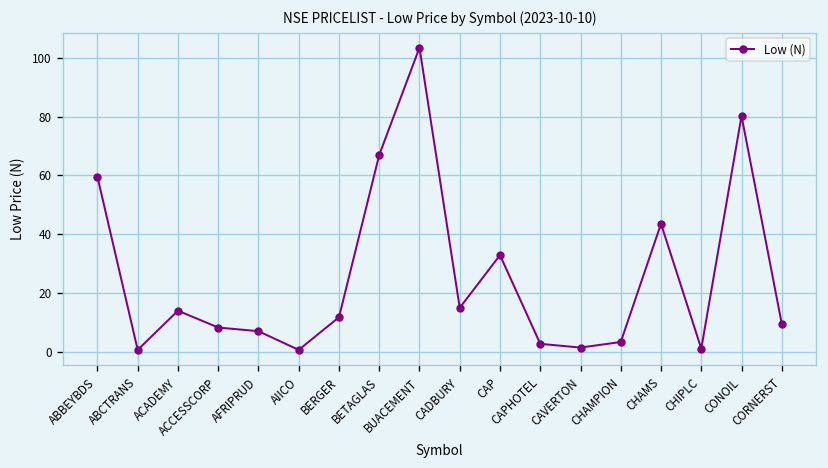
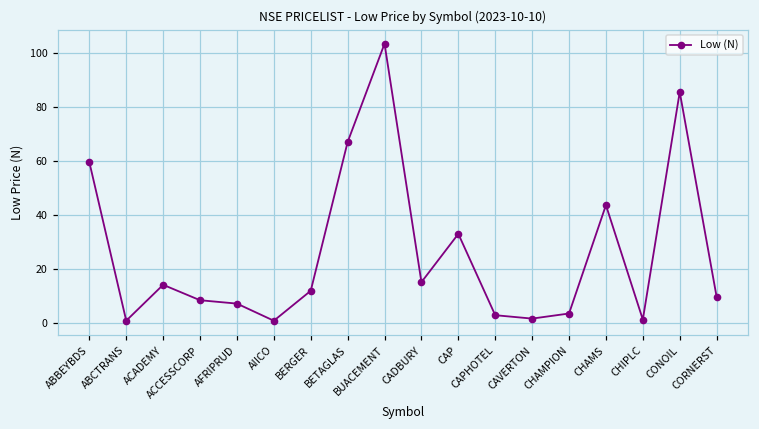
  {
    "ABBEYBDS": 59,
    "ABCTRANS": 1,
    "ACADEMY": 14,
    "ACCESSCORP": 8,
    "AFRIPRUD": 7,
    "AIICO": 1,
    "BERGER": 12,
    "BETAGLAS": 67,
    "BUACEMENT": 103,
    "CADBURY": 15,
    "CAP": 33,
    "CAPHOTEL": 3,
    "CAVERTON": 1,
    "CHAMPION": 3,
    "CHAMS": 44,
    "CHIPLC": 1,
-   "CONOIL": 80,
+   "CONOIL": 86,
    "CORNERST": 10
  }
